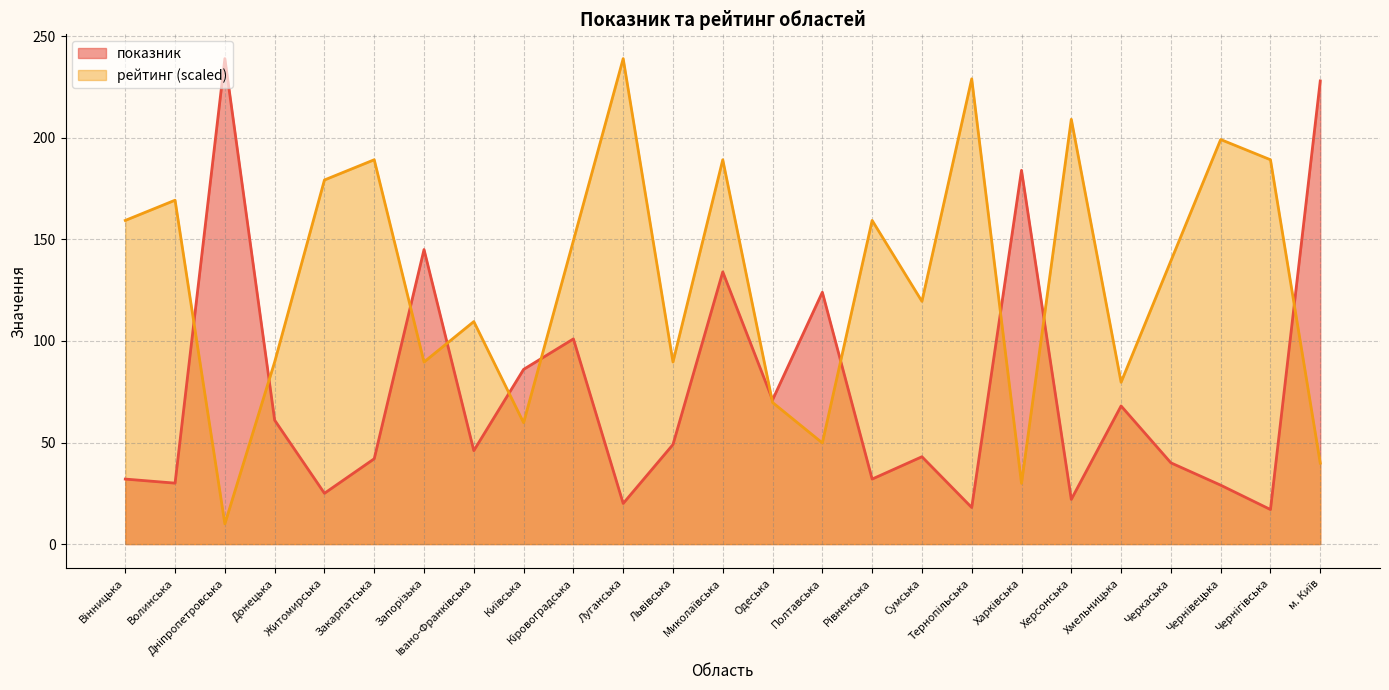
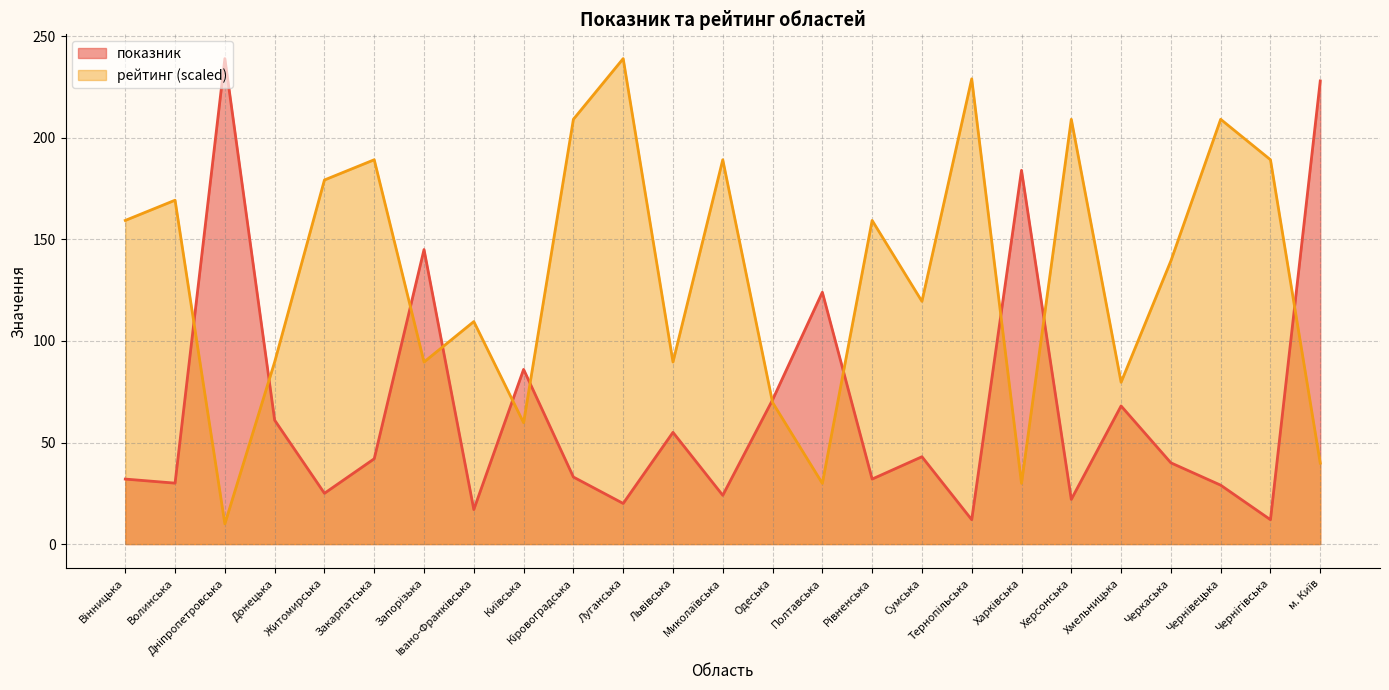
  {
    "показник": {
      "Вінницька": 32,
      "Волинська": 30,
      "Донецька": 61,
      "Житомирська": 25,
      "Закарпатська": 42,
      "Запорізька": 145,
-     "Івано-Франківська": 46,
+     "Івано-Франківська": 17,
      "Київська": 86,
-     "Кіровоградська": 101,
+     "Кіровоградська": 33,
      "Луганська": 20,
-     "Львівська": 49,
-     "Миколаївська": 134,
+     "Львівська": 55,
+     "Миколаївська": 24,
      "Одеська": 71,
      "Полтавська": 124,
      "Рівненська": 32,
      "Сумська": 43,
-     "Тернопільська": 18,
+     "Тернопільська": 12,
      "Харківська": 184,
      "Херсонська": 22,
      "Хмельницька": 68,
      "Черкаська": 40,
      "Чернівецька": 29,
-     "Чернігівська": 17,
+     "Чернігівська": 12,
      "м. Київ": 228
    },
    "рейтинг (scaled)": {
      "Вінницька": 159,
      "Волинська": 169,
      "Дніпропетровська": 10,
      "Донецька": 90,
      "Житомирська": 179,
      "Закарпатська": 189,
      "Запорізька": 90,
      "Івано-Франківська": 110,
      "Київська": 60,
-     "Кіровоградська": 149,
+     "Кіровоградська": 209,
      "Луганська": 239,
      "Львівська": 90,
      "Миколаївська": 189,
      "Одеська": 70,
-     "Полтавська": 50,
+     "Полтавська": 30,
      "Рівненська": 159,
      "Сумська": 120,
      "Тернопільська": 229,
      "Харківська": 30,
      "Херсонська": 209,
      "Хмельницька": 80,
      "Черкаська": 139,
-     "Чернівецька": 199,
+     "Чернівецька": 209,
      "Чернігівська": 189,
      "м. Київ": 40
    }
  }
